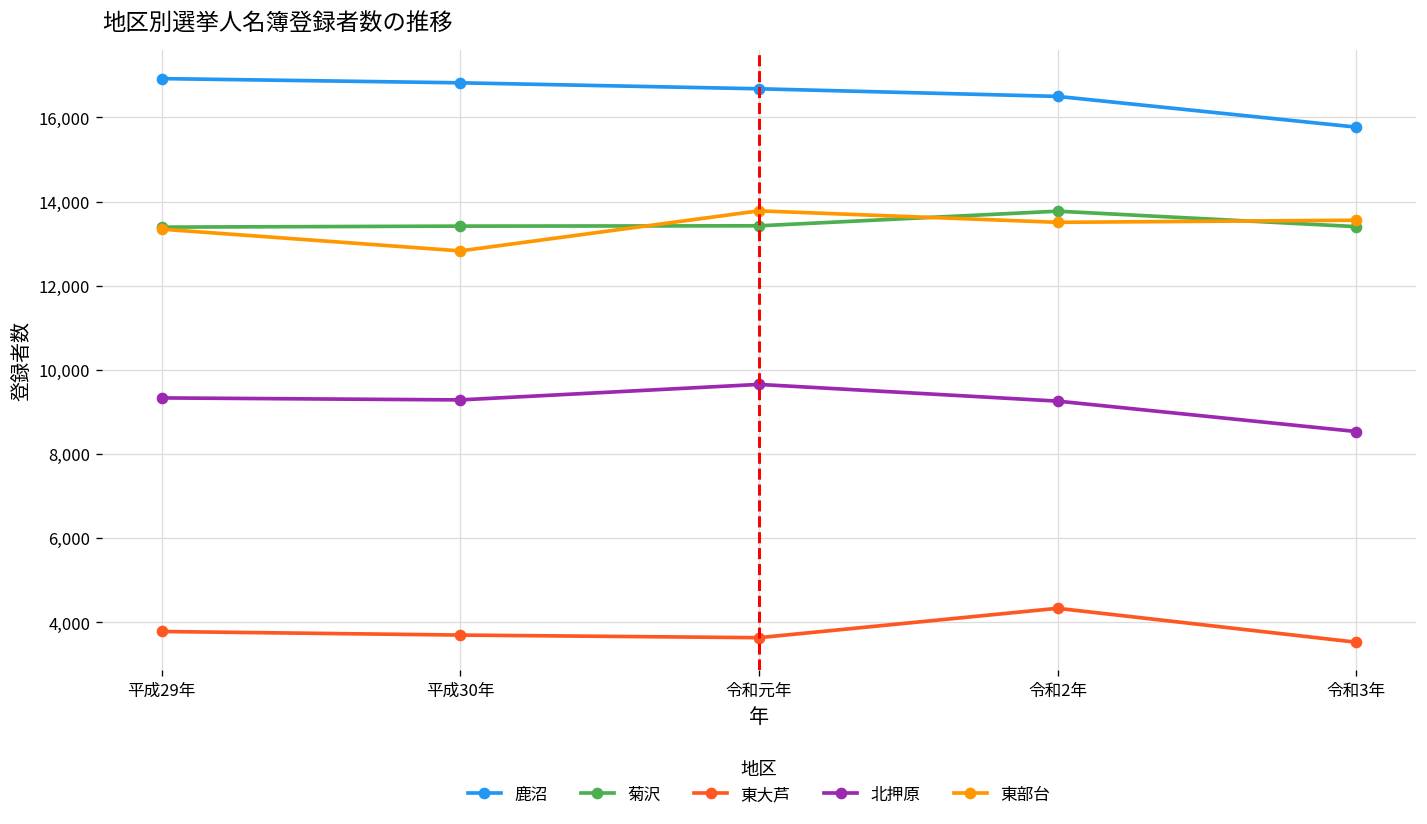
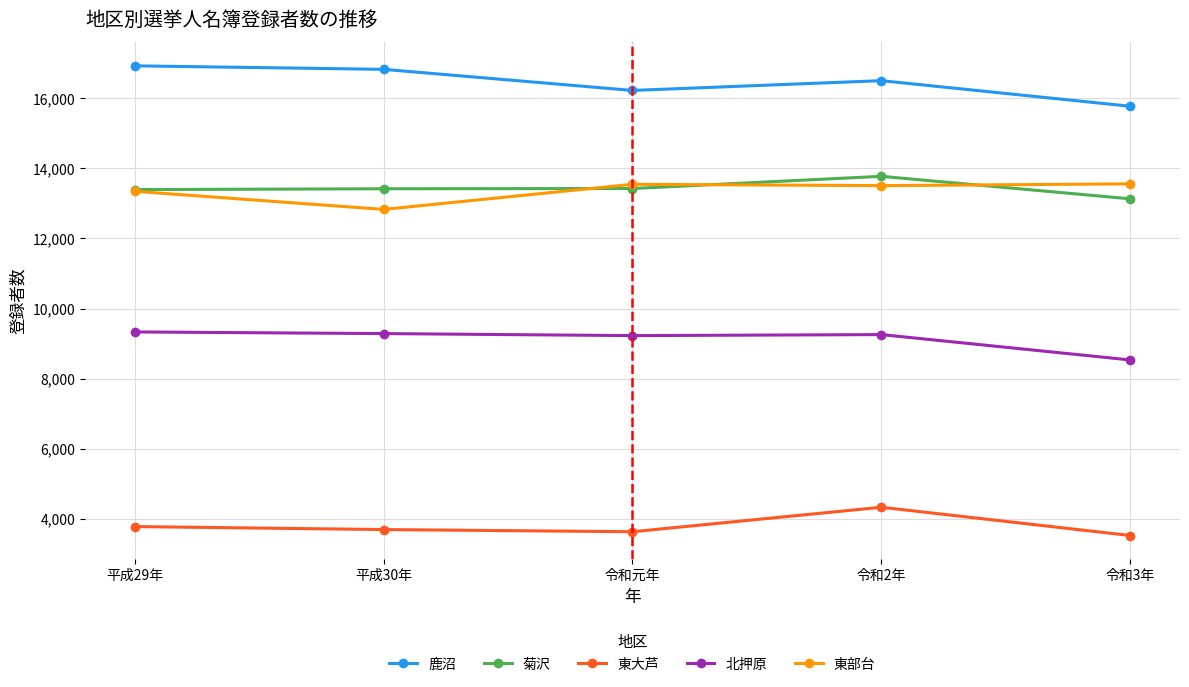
  {
    "鹿沼": {
      "平成29年": "16,900",
      "平成30年": "16,800",
-     "令和元年": "16,700",
+     "令和元年": "16,200",
      "令和2年": "16,500",
      "令和3年": "15,800"
    },
    "菊沢": {
      "平成30年": "13,400",
      "令和元年": "13,400",
      "令和2年": "13,800",
-     "令和3年": "13,400"
+     "令和3年": "13,100"
    },
    "東大芦": {
      "平成29年": "3,800",
      "平成30年": "3,700",
      "令和元年": "3,600",
      "令和2年": "4,300",
      "令和3年": "3,500"
    },
    "北押原": {
      "平成29年": "9,300",
      "平成30年": "9,300",
-     "令和元年": "9,700",
+     "令和元年": "9,200",
      "令和2年": "9,300",
      "令和3年": "8,500"
    },
    "東部台": {
      "平成30年": "12,800",
-     "令和元年": "13,800",
+     "令和元年": "13,500",
      "令和2年": "13,500",
      "令和3年": "13,600"
    }
  }
